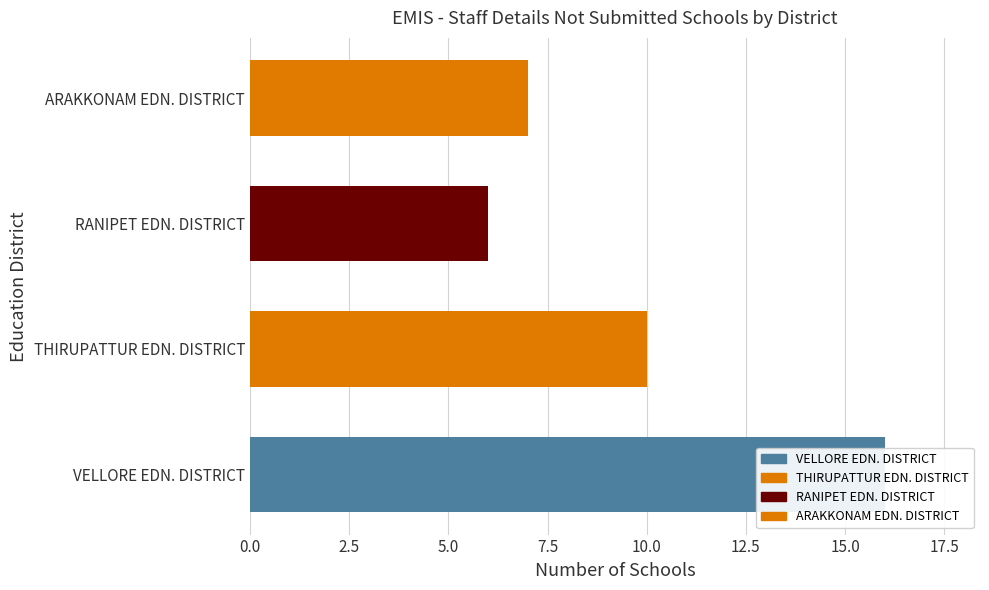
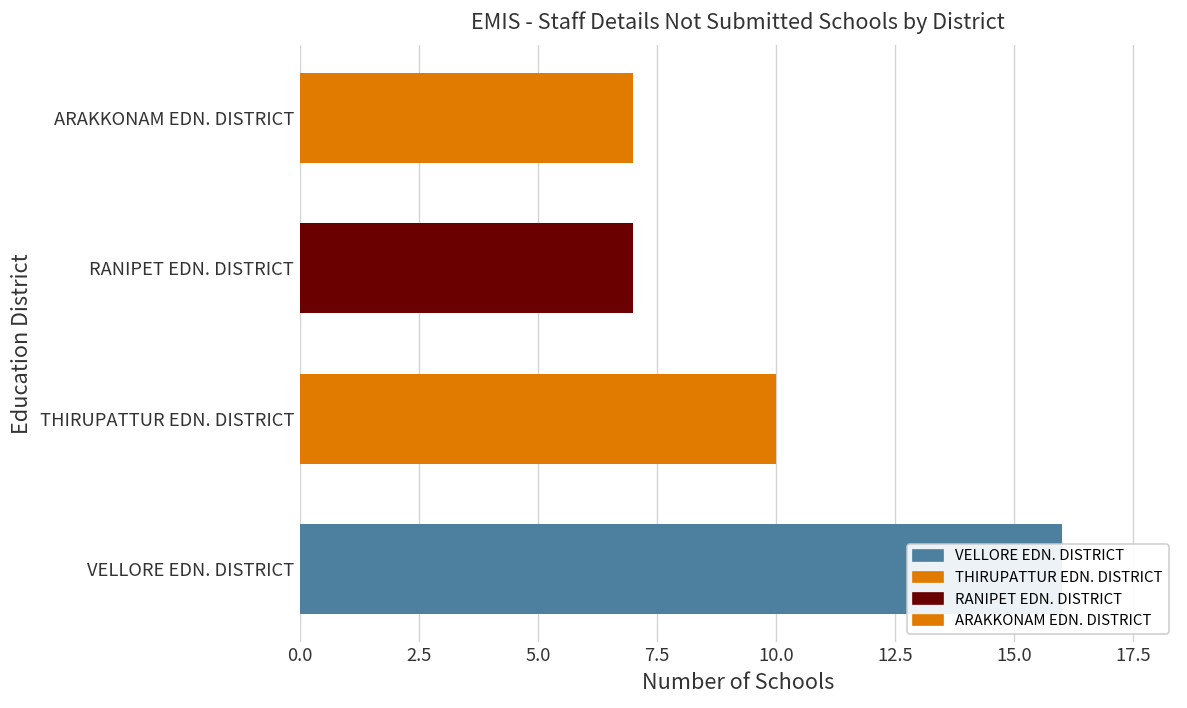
  {
    "ARAKKONAM EDN. DISTRICT": 7,
-   "RANIPET EDN. DISTRICT": 6,
+   "RANIPET EDN. DISTRICT": 7,
    "THIRUPATTUR EDN. DISTRICT": 10
  }
